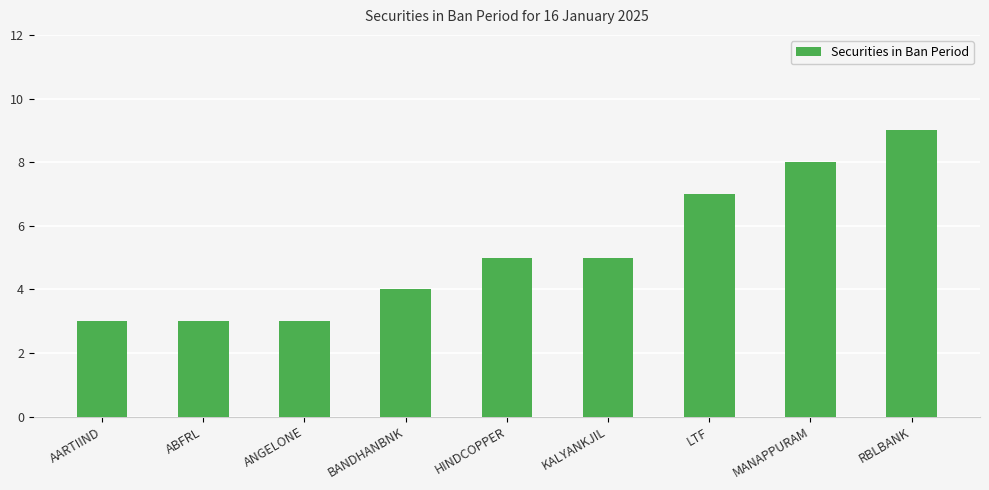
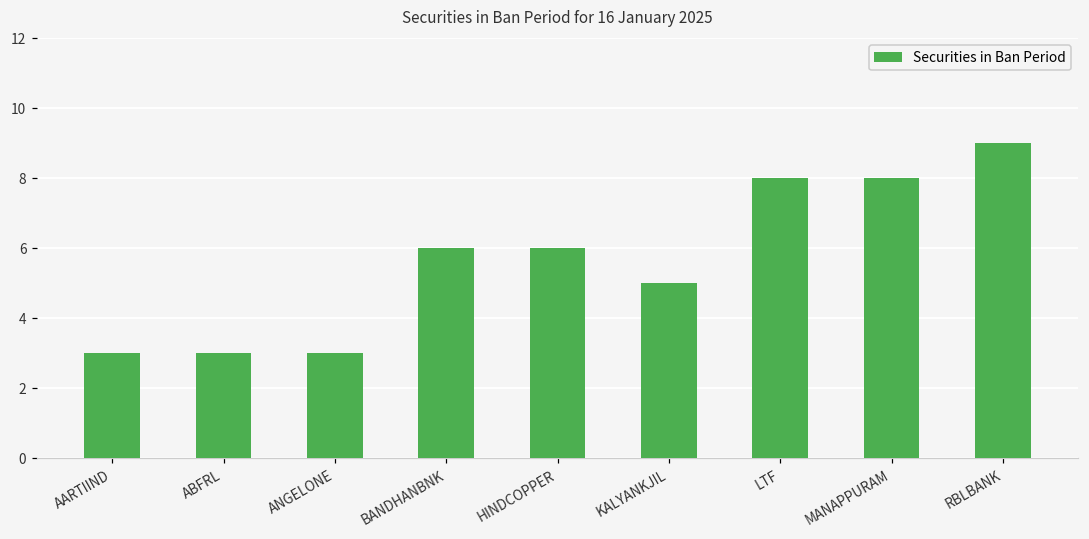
  {
    "AARTIIND": 3,
    "ABFRL": 3,
    "ANGELONE": 3,
-   "BANDHANBNK": 4,
-   "HINDCOPPER": 5,
+   "BANDHANBNK": 6,
+   "HINDCOPPER": 6,
    "KALYANKJIL": 5,
-   "LTF": 7,
+   "LTF": 8,
    "MANAPPURAM": 8,
    "RBLBANK": 9
  }
